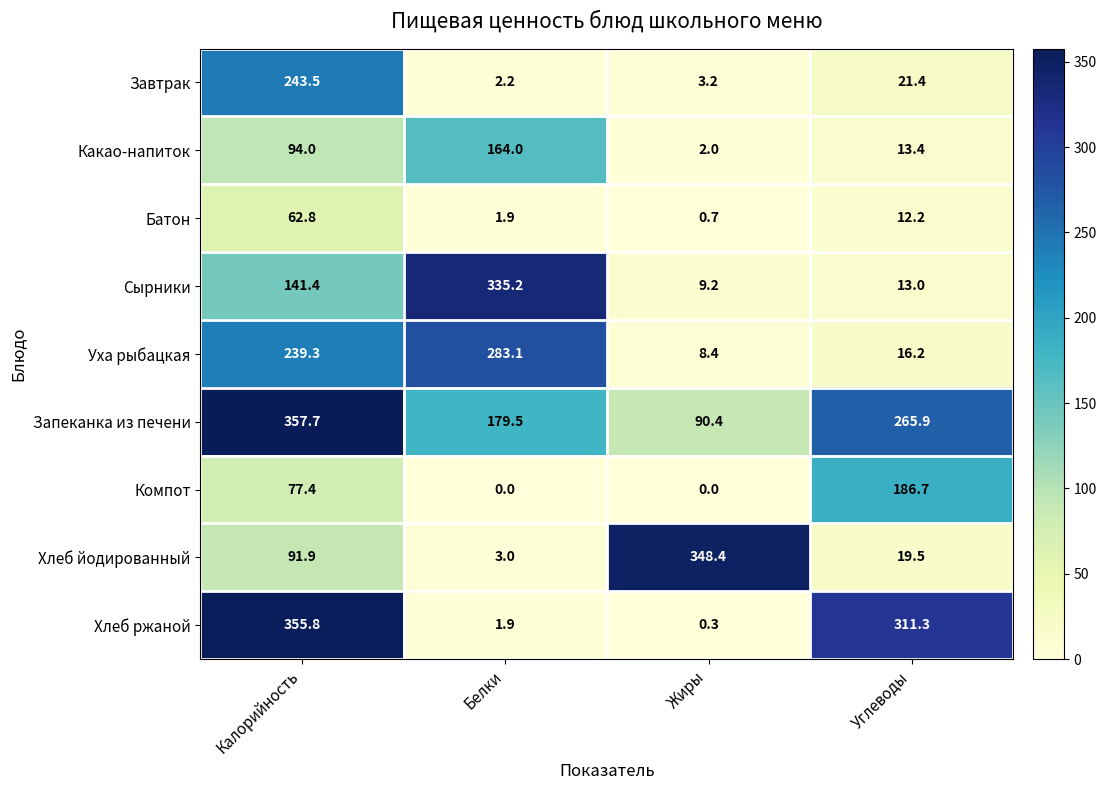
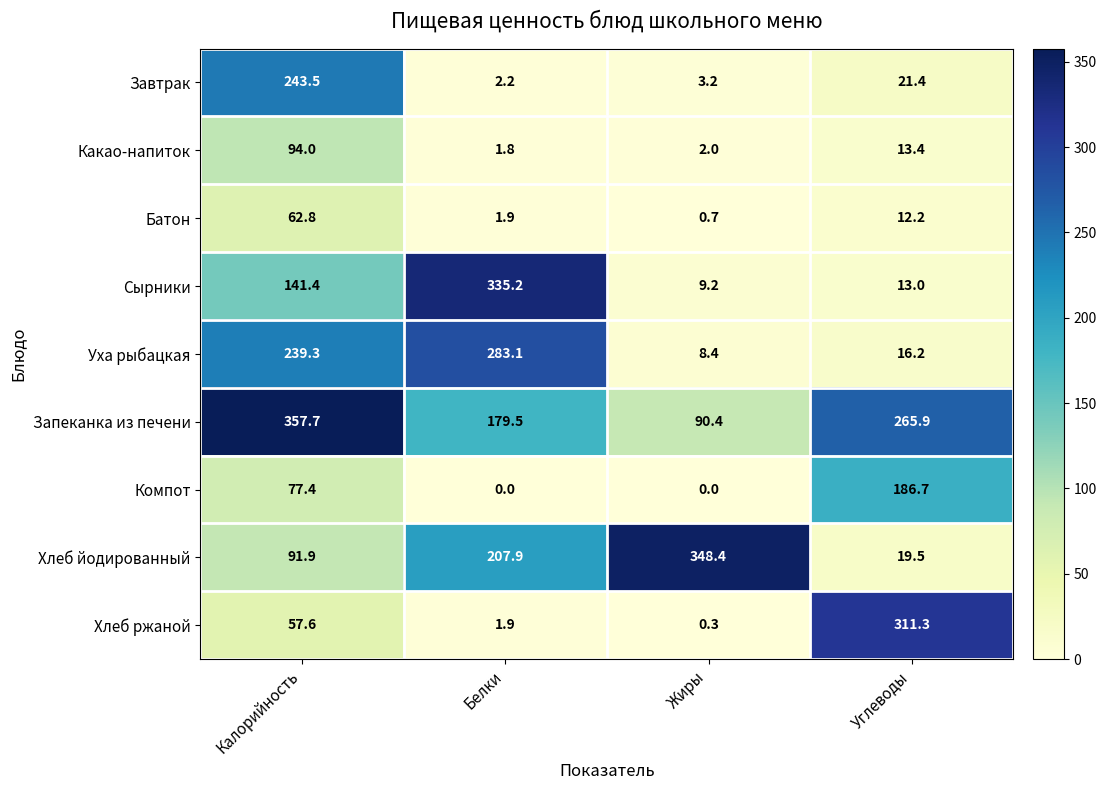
  {
    "Завтрак": {
      "Калорийность": 243.5,
      "Белки": 2.2,
      "Жиры": 3.2,
      "Углеводы": 21.4
    },
    "Какао-напиток": {
      "Калорийность": 94.0,
-     "Белки": 164.0,
+     "Белки": 1.8,
      "Жиры": 2.0,
      "Углеводы": 13.4
    },
    "Батон": {
      "Калорийность": 62.8,
      "Белки": 1.9,
      "Жиры": 0.7,
      "Углеводы": 12.2
    },
    "Сырники": {
      "Калорийность": 141.4,
      "Белки": 335.2,
      "Жиры": 9.2,
      "Углеводы": 13.0
    },
    "Уха рыбацкая": {
      "Калорийность": 239.3,
      "Белки": 283.1,
      "Жиры": 8.4,
      "Углеводы": 16.2
    },
    "Запеканка из печени": {
      "Калорийность": 357.7,
      "Белки": 179.5,
      "Жиры": 90.4,
      "Углеводы": 265.9
    },
    "Компот": {
      "Калорийность": 77.4,
      "Белки": 0.0,
      "Жиры": 0.0,
      "Углеводы": 186.7
    },
    "Хлеб йодированный": {
      "Калорийность": 91.9,
-     "Белки": 3.0,
+     "Белки": 207.9,
      "Жиры": 348.4,
      "Углеводы": 19.5
    },
    "Хлеб ржаной": {
-     "Калорийность": 355.8,
+     "Калорийность": 57.6,
      "Белки": 1.9,
      "Жиры": 0.3,
      "Углеводы": 311.3
    }
  }
